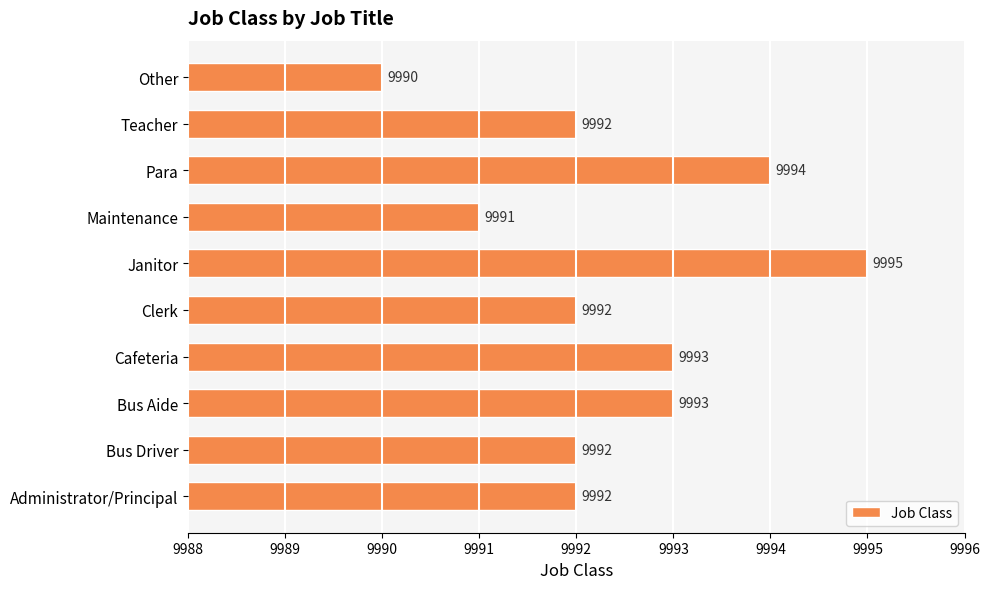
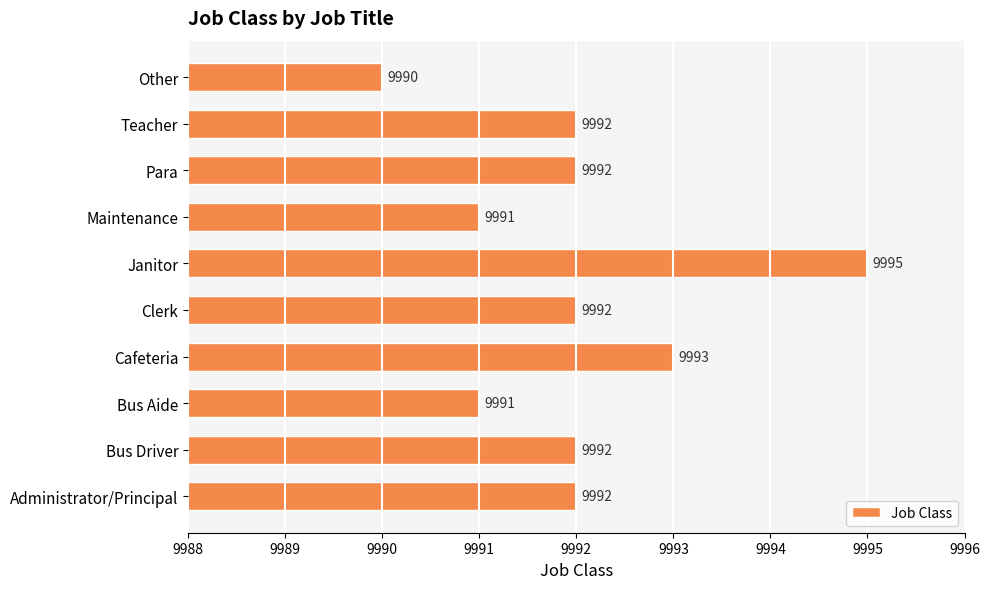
  {
    "Other": 9990,
    "Teacher": 9992,
-   "Para": 9994,
+   "Para": 9992,
    "Maintenance": 9991,
    "Janitor": 9995,
    "Clerk": 9992,
    "Cafeteria": 9993,
-   "Bus Aide": 9993,
+   "Bus Aide": 9991,
    "Bus Driver": 9992,
    "Administrator/Principal": 9992
  }
